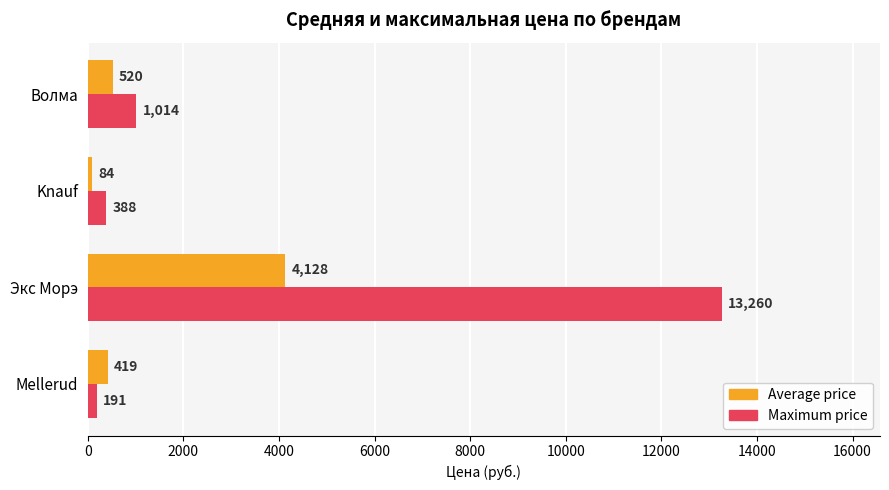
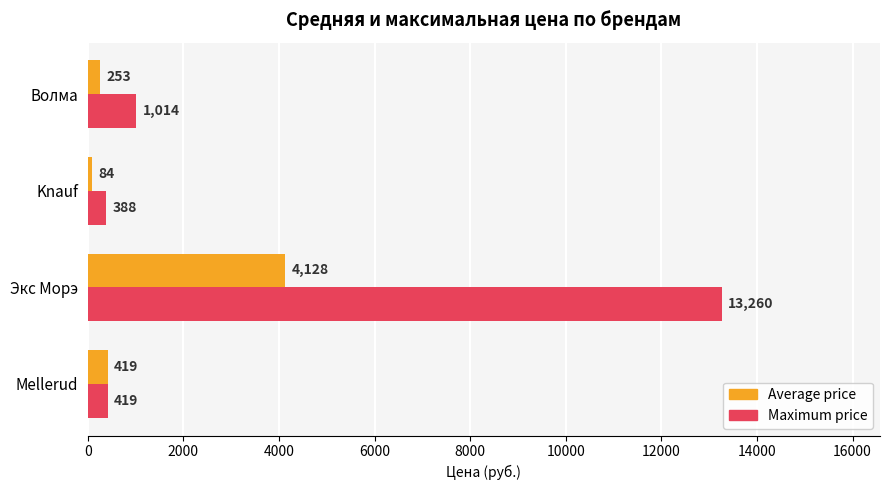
  {
    "Average price": {
-     "Волма": "520",
+     "Волма": "253",
      "Knauf": "84",
      "Экс Морэ": "4,128",
      "Mellerud": "419"
    },
    "Maximum price": {
      "Волма": "1,014",
      "Knauf": "388",
      "Экс Морэ": "13,260",
-     "Mellerud": "191"
+     "Mellerud": "419"
    }
  }
